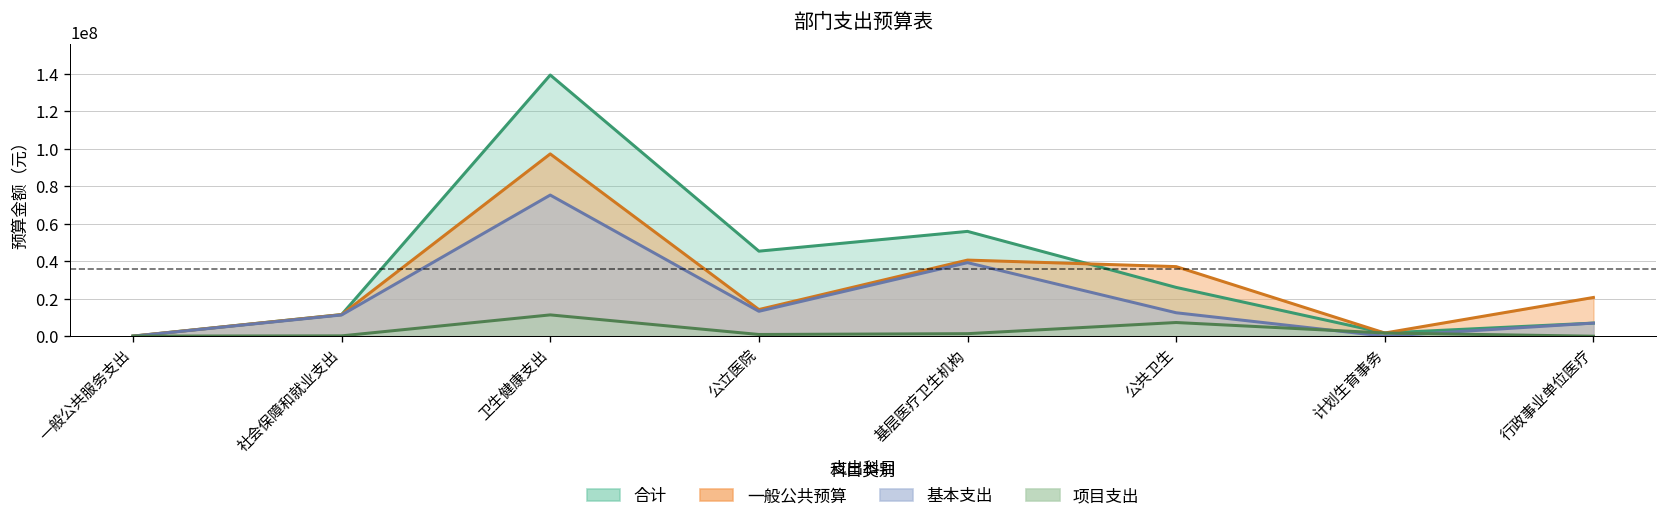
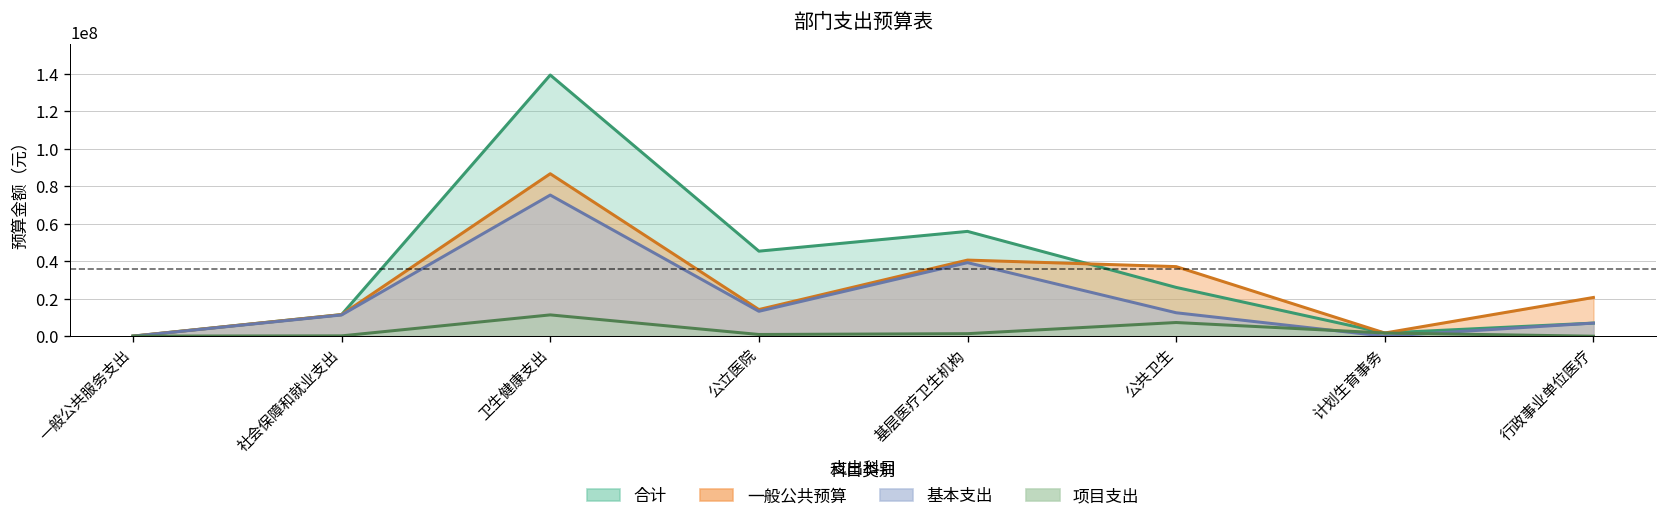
  {
    "一般公共预算": {
-     "卫生健康支出": 97000000,
+     "卫生健康支出": 87000000,
      "公共卫生": 37000000,
      "行政事业单位医疗": 21000000
    }
  }
